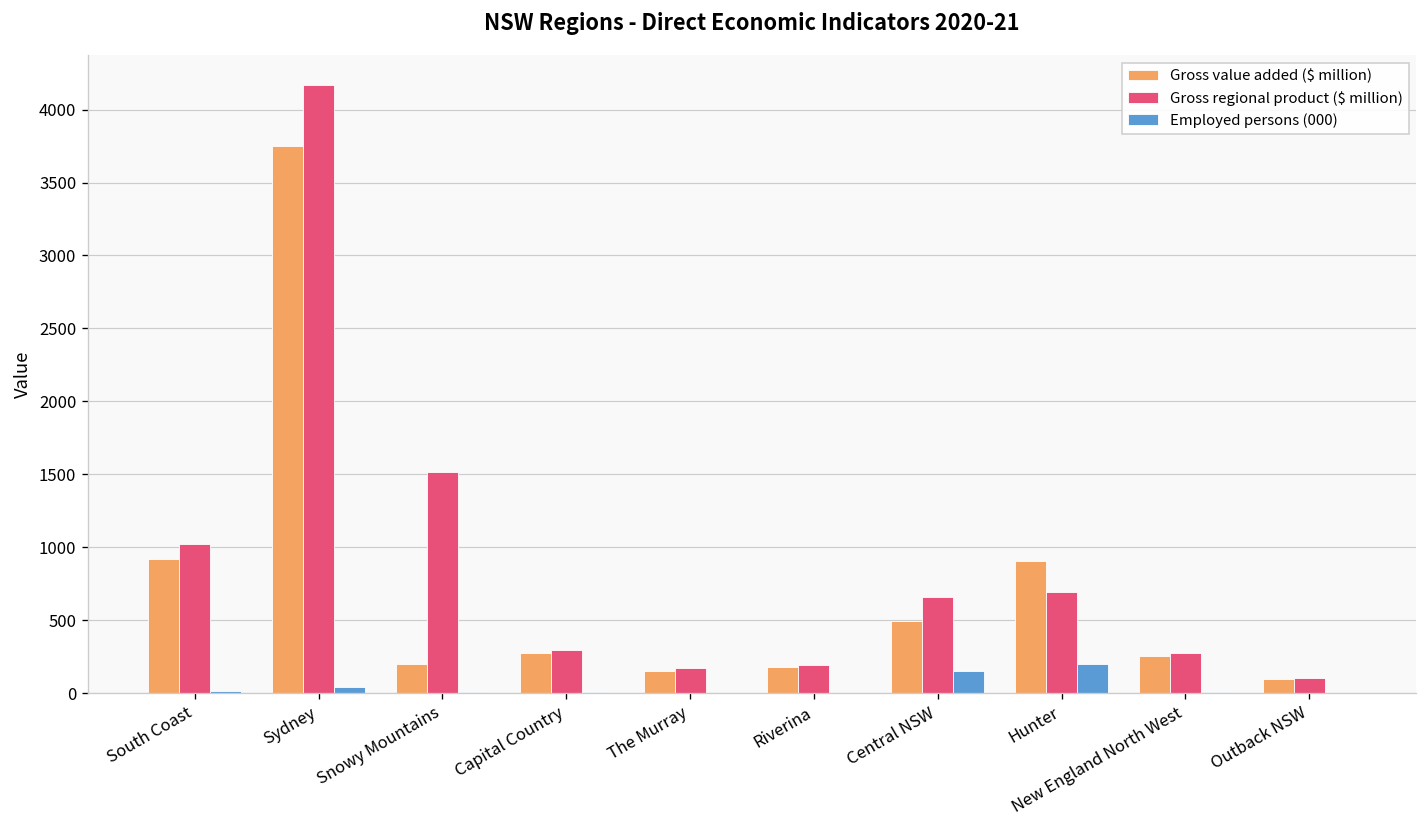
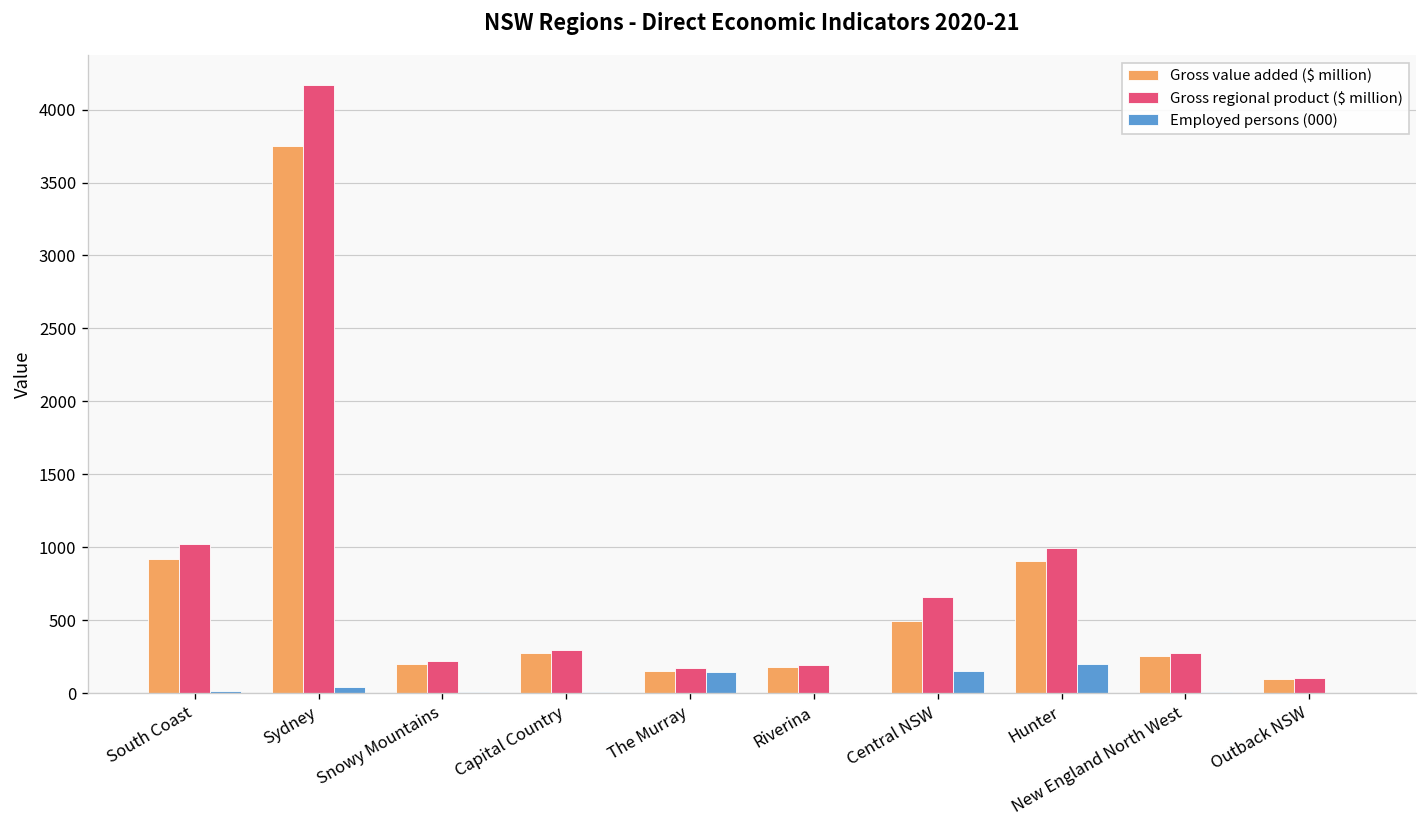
  {
    "Gross value added ($ million)": {
      "South Coast": 920,
      "Sydney": 3750,
      "Snowy Mountains": 200,
      "Capital Country": 270,
      "The Murray": 150,
      "Riverina": 180,
      "Central NSW": 500,
      "Hunter": 910,
      "New England North West": 250,
      "Outback NSW": 90
    },
    "Gross regional product ($ million)": {
      "South Coast": 1020,
      "Sydney": 4170,
-     "Snowy Mountains": 1520,
+     "Snowy Mountains": 220,
      "Capital Country": 300,
      "The Murray": 170,
      "Riverina": 200,
      "Central NSW": 660,
-     "Hunter": 690,
+     "Hunter": 1000,
      "New England North West": 280,
      "Outback NSW": 110
    },
    "Employed persons (000)": {
      "Sydney": 40,
-     "The Murray": 0,
+     "The Murray": 140,
      "Central NSW": 150,
      "Hunter": 200
    }
  }
